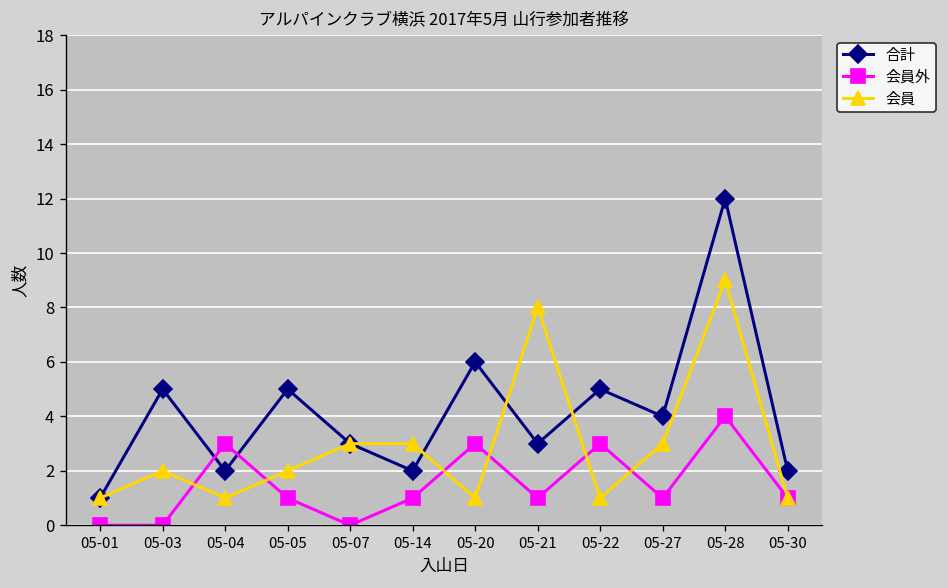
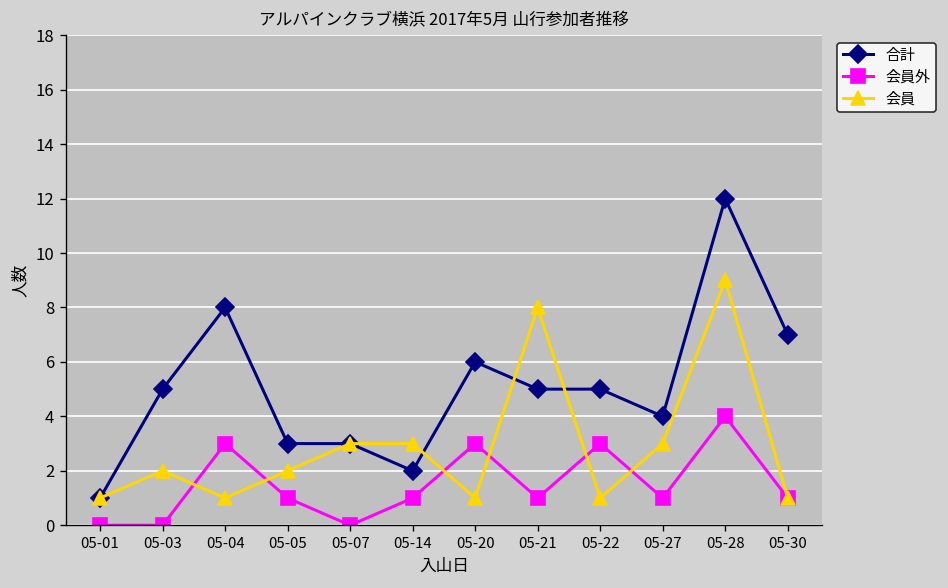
  {
    "合計": {
      "05-03": 5,
-     "05-04": 2,
-     "05-05": 5,
+     "05-04": 8,
+     "05-05": 3,
      "05-14": 2,
      "05-20": 6,
-     "05-21": 3,
+     "05-21": 5,
      "05-22": 5,
      "05-27": 4,
      "05-28": 12,
-     "05-30": 2
+     "05-30": 7
    },
    "会員外": {
      "05-01": 0,
      "05-03": 0,
      "05-04": 3,
      "05-05": 1,
      "05-07": 0,
      "05-14": 1,
      "05-20": 3,
      "05-21": 1,
      "05-22": 3,
      "05-27": 1,
      "05-28": 4
    },
    "会員": {
      "05-03": 2,
      "05-04": 1,
      "05-05": 2,
      "05-14": 3,
      "05-20": 1,
      "05-21": 8,
      "05-22": 1,
      "05-27": 3,
      "05-28": 9
    }
  }
